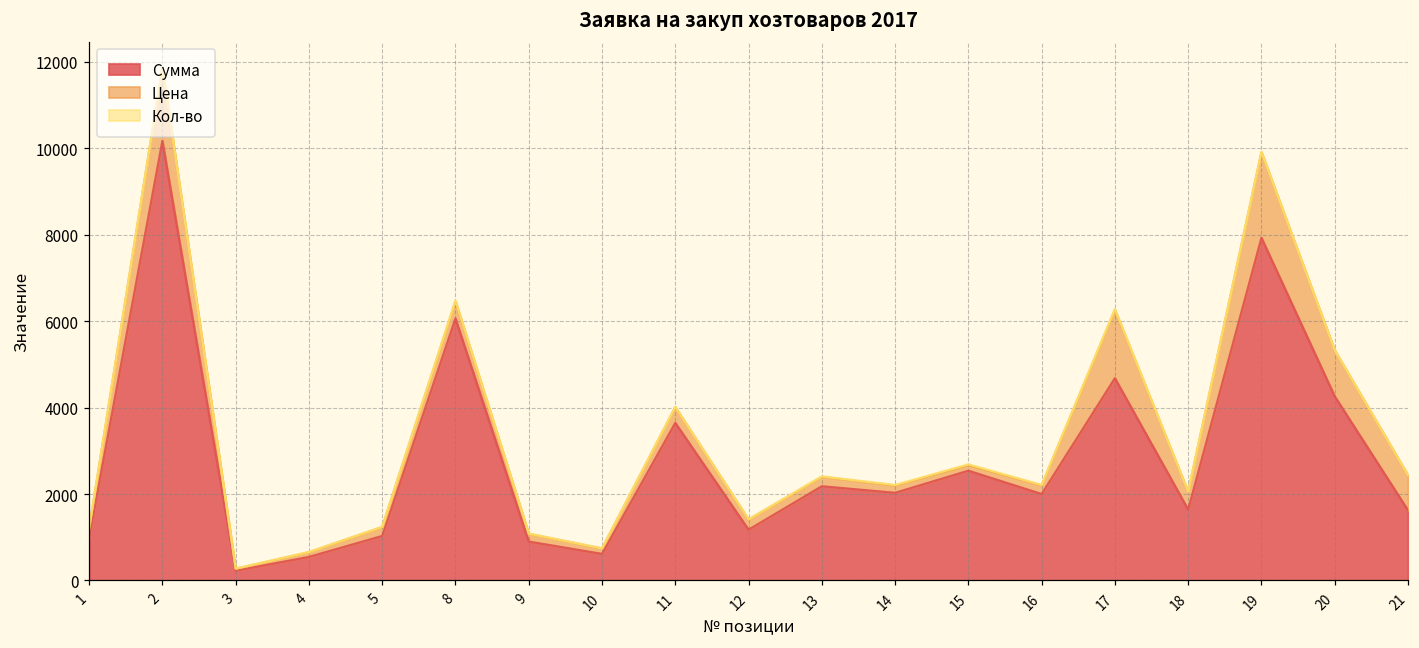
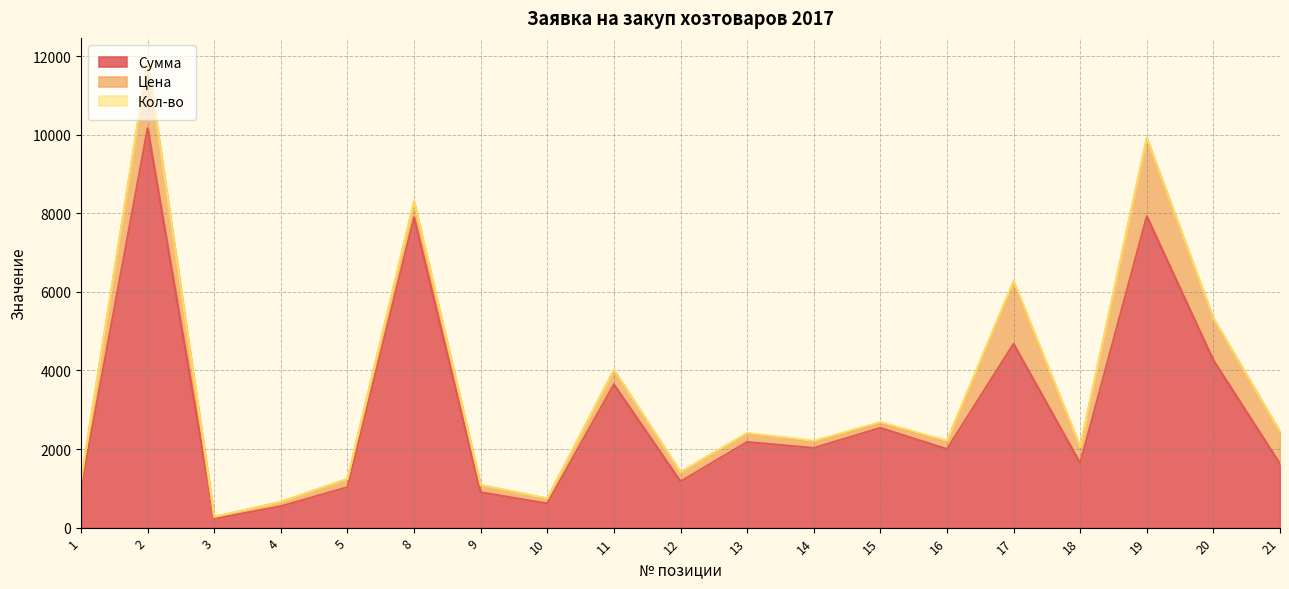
  {
    "Сумма": {
      "1": 1000,
      "2": 10200,
      "4": 500,
      "5": 1000,
-     "8": 6100,
+     "8": 7900,
      "9": 900,
      "10": 600,
      "11": 3600,
      "12": 1200,
      "13": 2200,
      "14": 2000,
      "15": 2500,
      "16": 2000,
      "17": 4700,
      "18": 1600,
      "19": 7900,
      "20": 4300,
      "21": 1600
    }
  }
